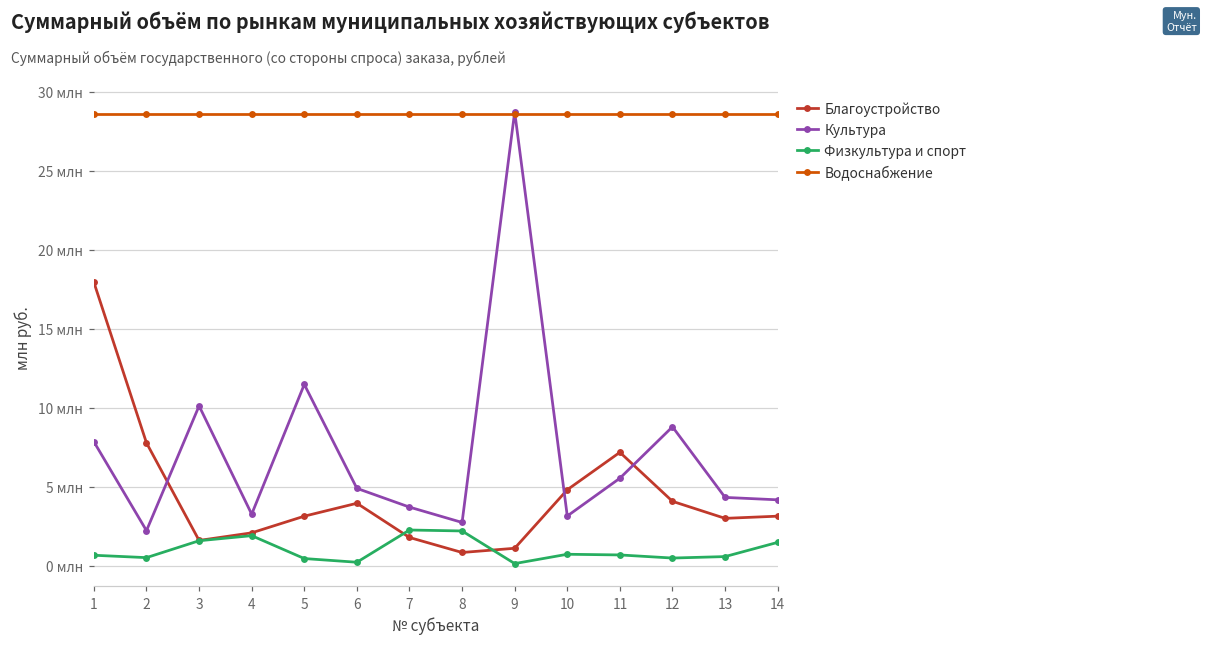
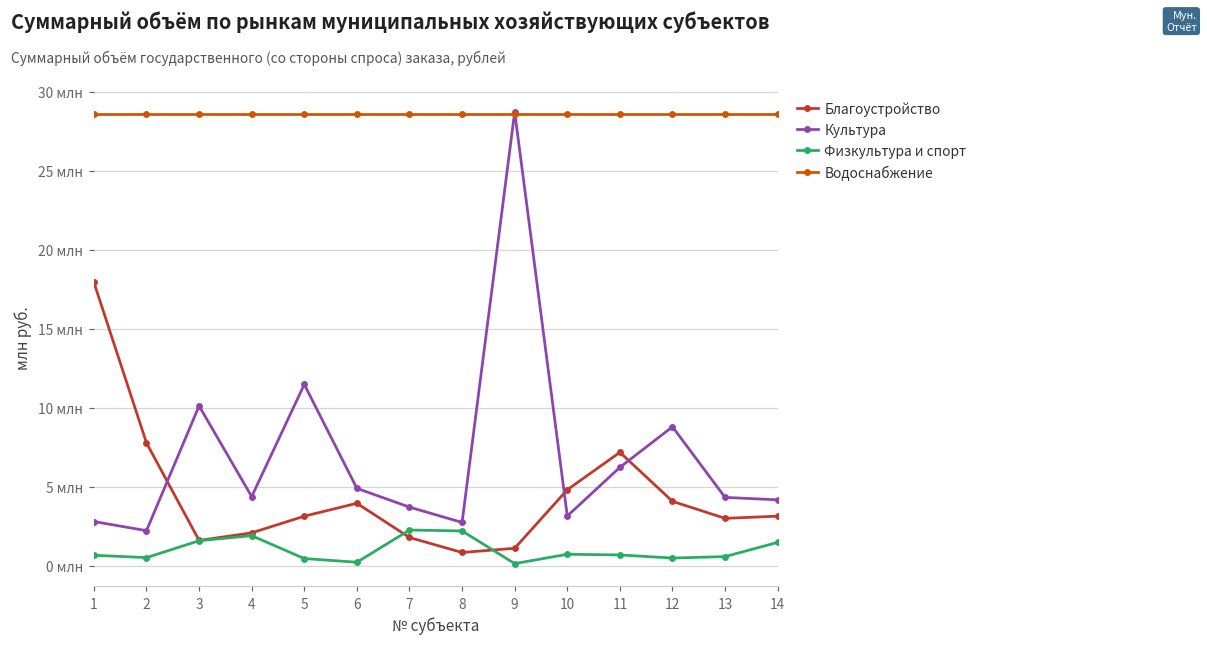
  {
    "Культура": {
-     "1": "7.9 млн",
+     "1": "2.8 млн",
      "2": "2.2 млн",
      "3": "10.1 млн",
-     "4": "3.3 млн",
+     "4": "4.4 млн",
      "5": "11.5 млн",
      "6": "4.9 млн",
      "7": "3.7 млн",
      "8": "2.8 млн",
      "10": "3.2 млн",
-     "11": "5.6 млн",
+     "11": "6.3 млн",
      "12": "8.8 млн",
      "13": "4.4 млн",
      "14": "4.2 млн"
    },
    "Физкультура и спорт": {
      "1": "0.7 млн",
      "2": "0.5 млн",
      "4": "1.9 млн",
      "5": "0.5 млн",
      "6": "0.3 млн",
      "7": "2.3 млн",
      "8": "2.2 млн",
      "9": "0.2 млн",
      "10": "0.8 млн",
      "11": "0.7 млн",
      "12": "0.5 млн",
      "13": "0.6 млн",
      "14": "1.5 млн"
    }
  }
